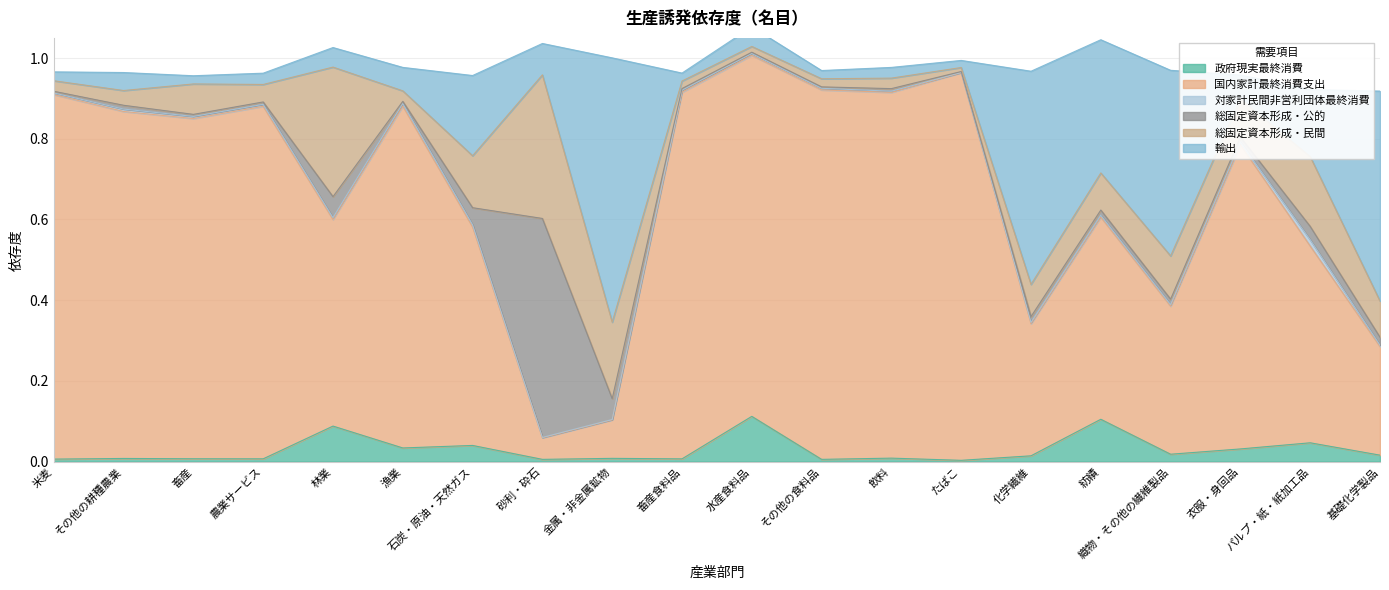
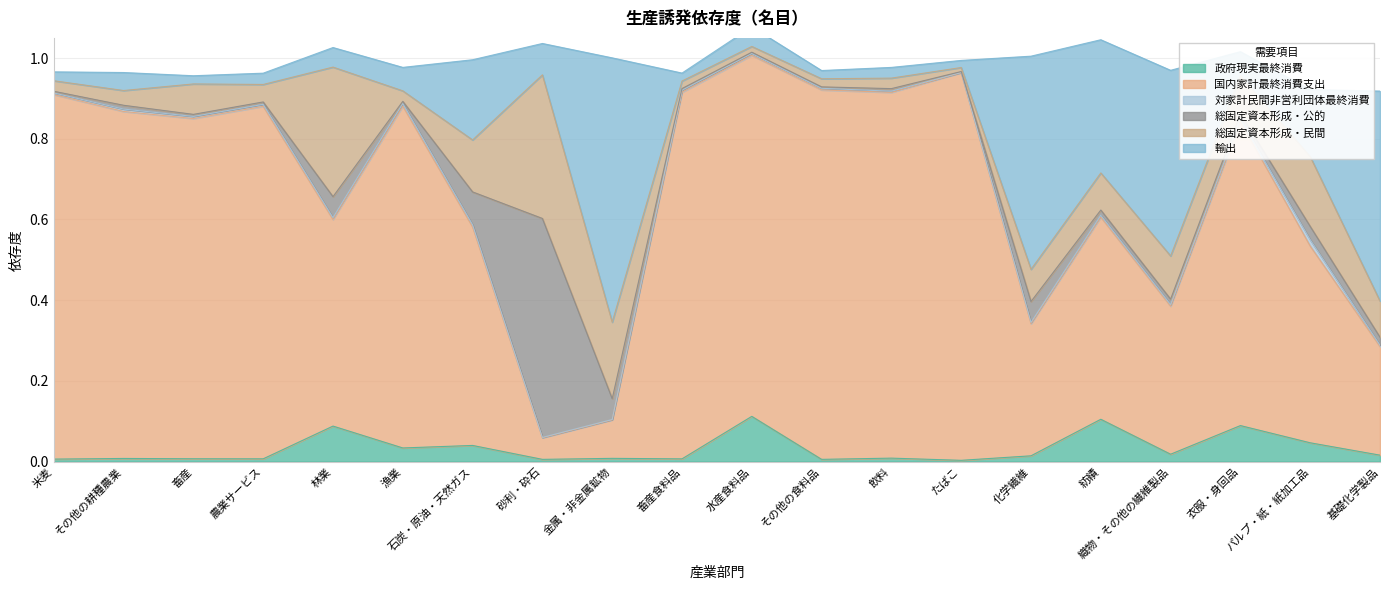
  {
    "政府現実最終消費": {
      "米麦": 0.01,
      "その他の耕種農業": 0.01,
      "畜産": 0.01,
      "農業サービス": 0.01,
      "林業": 0.09,
      "漁業": 0.03,
      "石炭・原油・天然ガス": 0.04,
      "砂利・砕石": 0.01,
      "金属・非金属鉱物": 0.01,
      "畜産食料品": 0.01,
      "水産食料品": 0.11,
      "その他の食料品": 0.01,
      "飲料": 0.01,
      "たばこ": 0.00,
      "化学繊維": 0.01,
      "紡績": 0.10,
      "織物・その他の繊維製品": 0.02,
-     "衣服・身回品": 0.03,
+     "衣服・身回品": 0.09,
      "パルプ・紙・紙加工品": 0.05,
      "基礎化学製品": 0.02
    },
    "総固定資本形成・公的": {
      "その他の耕種農業": 0.01,
      "林業": 0.05,
-     "石炭・原油・天然ガス": 0.04,
+     "石炭・原油・天然ガス": 0.08,
      "砂利・砕石": 0.54,
      "金属・非金属鉱物": 0.05,
      "飲料": 0.01,
-     "化学繊維": 0.01,
+     "化学繊維": 0.05,
      "紡績": 0.01,
      "織物・その他の繊維製品": 0.01,
      "パルプ・紙・紙加工品": 0.03,
      "基礎化学製品": 0.02
    }
  }
